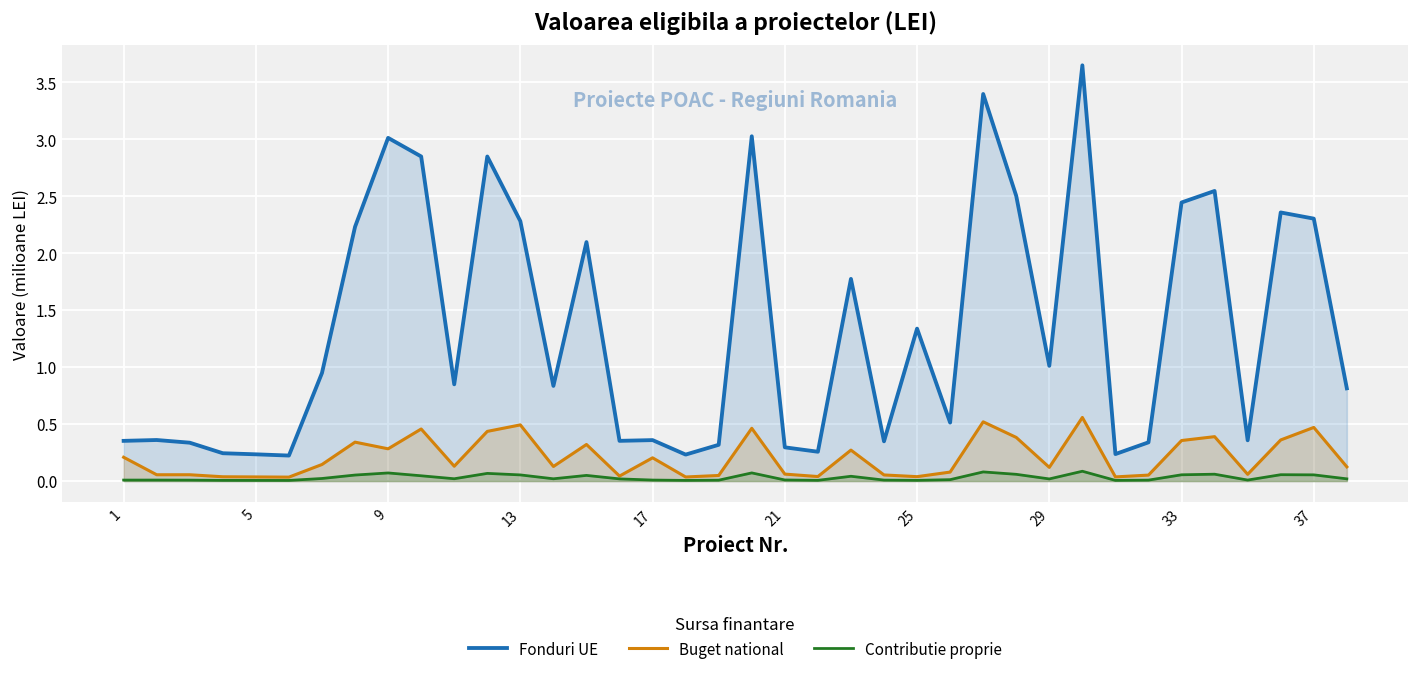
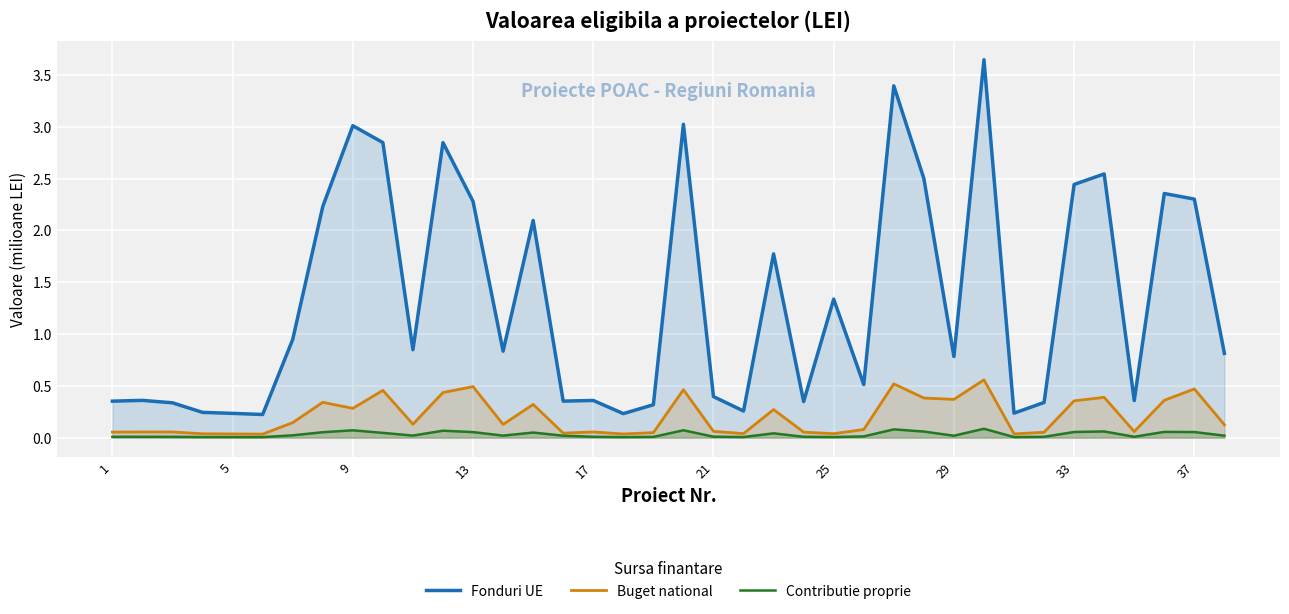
  {
    "Fonduri UE": {
      "1": 0.35,
      "5": 0.23,
      "9": 3.01,
      "13": 2.28,
      "17": 0.36,
-     "21": 0.30,
+     "21": 0.40,
      "25": 1.34,
-     "29": 1.01,
+     "29": 0.78,
      "33": 2.44,
      "37": 2.30
    },
    "Buget national": {
-     "1": 0.21,
+     "1": 0.05,
      "5": 0.04,
      "9": 0.28,
      "13": 0.49,
-     "17": 0.20,
+     "17": 0.05,
      "21": 0.06,
      "25": 0.04,
-     "29": 0.12,
+     "29": 0.37,
      "33": 0.36,
      "37": 0.47
    },
    "Contributie proprie": {
      "1": 0.01,
      "5": 0.01,
      "9": 0.07,
      "13": 0.05,
      "17": 0.01,
      "21": 0.01,
      "25": 0.01,
      "29": 0.02,
      "33": 0.05,
      "37": 0.05
    }
  }
